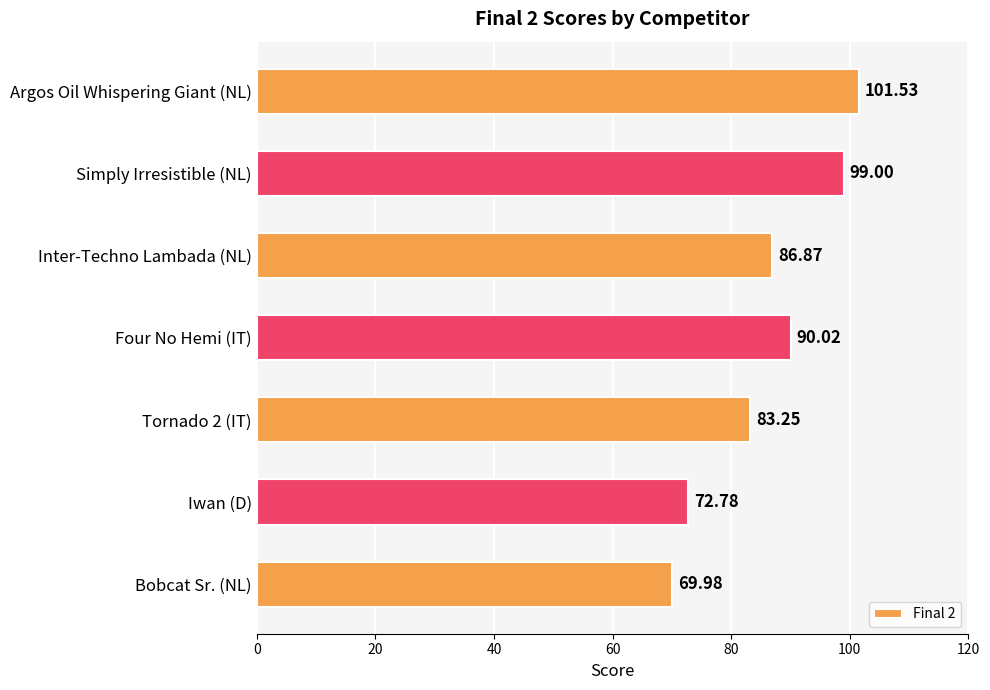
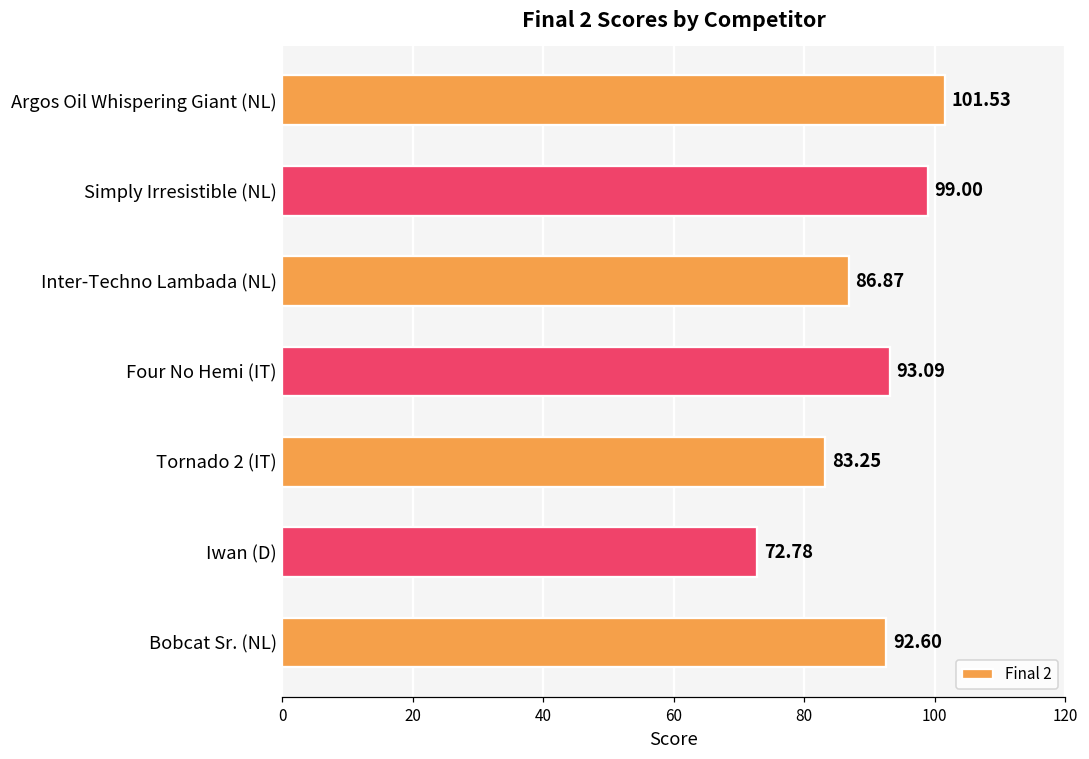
  {
    "Argos Oil Whispering Giant (NL)": 101.53,
    "Simply Irresistible (NL)": 99.00,
    "Inter-Techno Lambada (NL)": 86.87,
-   "Four No Hemi (IT)": 90.02,
+   "Four No Hemi (IT)": 93.09,
    "Tornado 2 (IT)": 83.25,
    "Iwan (D)": 72.78,
-   "Bobcat Sr. (NL)": 69.98
+   "Bobcat Sr. (NL)": 92.60
  }
